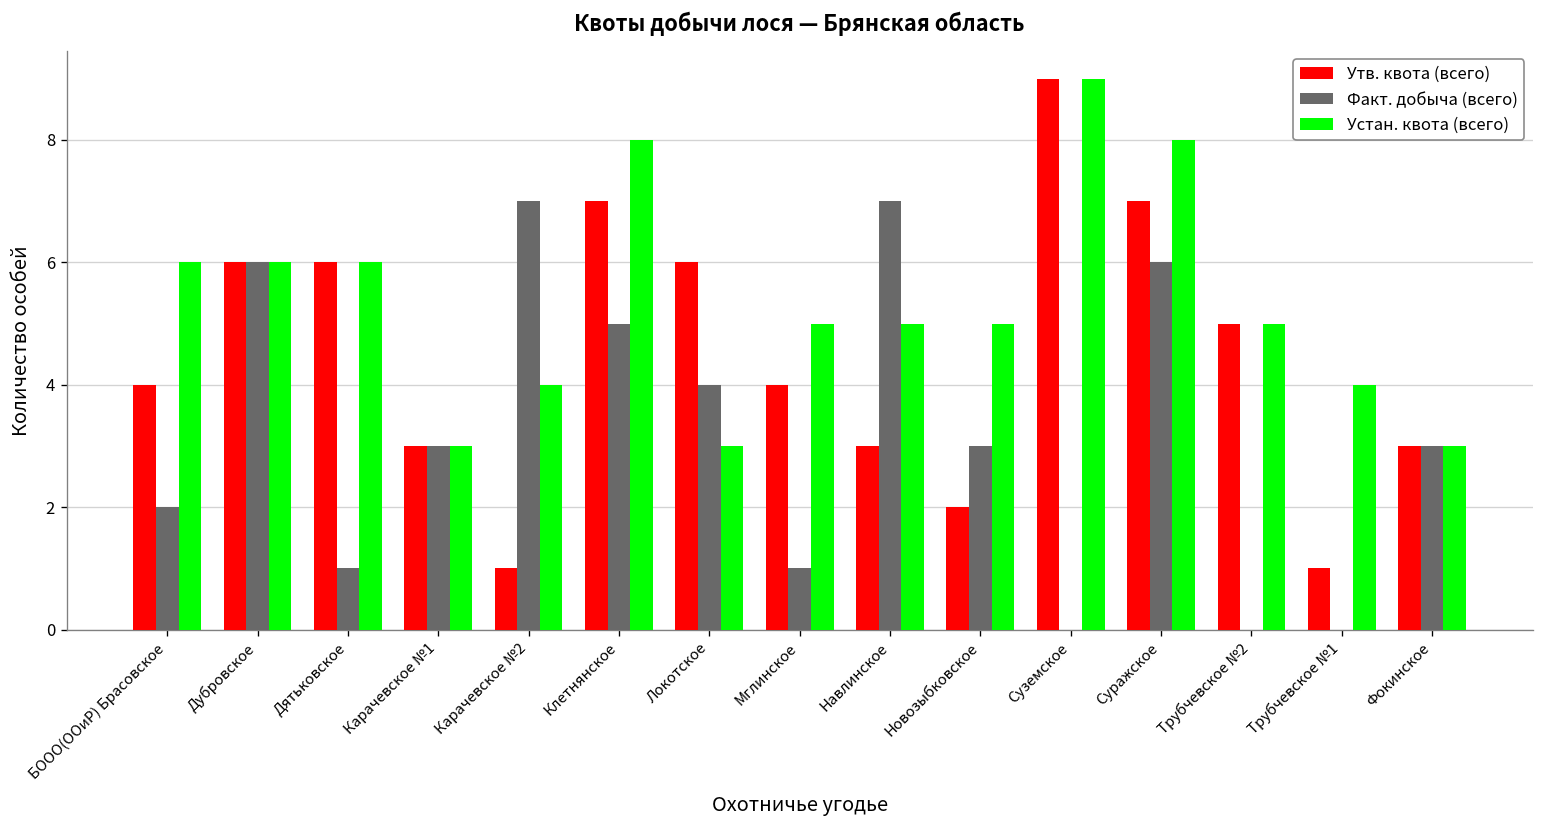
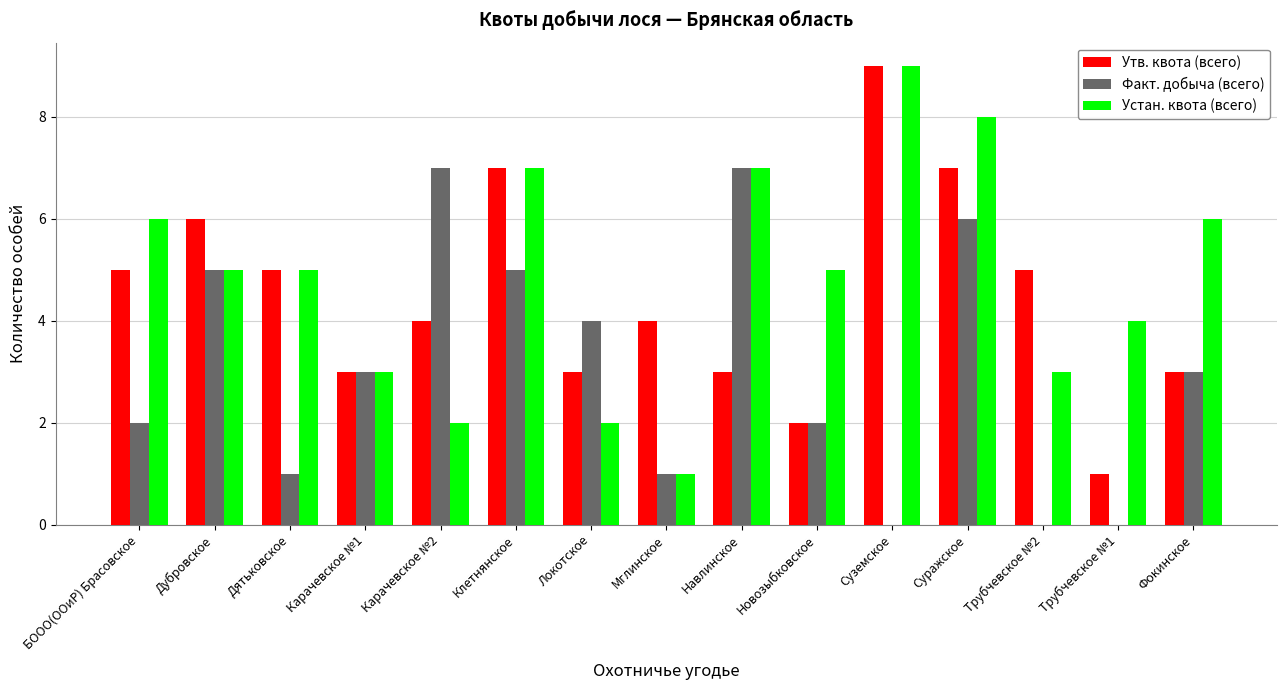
  {
    "Утв. квота (всего)": {
-     "БООО(ООиР) Брасовское": 4,
+     "БООО(ООиР) Брасовское": 5,
      "Дубровское": 6,
-     "Дятьковское": 6,
+     "Дятьковское": 5,
      "Карачевское №1": 3,
-     "Карачевское №2": 1,
+     "Карачевское №2": 4,
      "Клетнянское": 7,
-     "Локотское": 6,
+     "Локотское": 3,
      "Мглинское": 4,
      "Навлинское": 3,
      "Новозыбковское": 2,
      "Суземское": 9,
      "Суражское": 7,
      "Трубчевское №2": 5,
      "Трубчевское №1": 1,
      "Фокинское": 3
    },
    "Факт. добыча (всего)": {
      "БООО(ООиР) Брасовское": 2,
-     "Дубровское": 6,
+     "Дубровское": 5,
      "Дятьковское": 1,
      "Карачевское №1": 3,
      "Карачевское №2": 7,
      "Клетнянское": 5,
      "Локотское": 4,
      "Мглинское": 1,
      "Навлинское": 7,
-     "Новозыбковское": 3,
+     "Новозыбковское": 2,
      "Суземское": 0,
      "Суражское": 6,
      "Трубчевское №2": 0,
      "Трубчевское №1": 0,
      "Фокинское": 3
    },
    "Устан. квота (всего)": {
      "БООО(ООиР) Брасовское": 6,
-     "Дубровское": 6,
-     "Дятьковское": 6,
+     "Дубровское": 5,
+     "Дятьковское": 5,
      "Карачевское №1": 3,
-     "Карачевское №2": 4,
-     "Клетнянское": 8,
-     "Локотское": 3,
-     "Мглинское": 5,
-     "Навлинское": 5,
+     "Карачевское №2": 2,
+     "Клетнянское": 7,
+     "Локотское": 2,
+     "Мглинское": 1,
+     "Навлинское": 7,
      "Новозыбковское": 5,
      "Суземское": 9,
      "Суражское": 8,
-     "Трубчевское №2": 5,
+     "Трубчевское №2": 3,
      "Трубчевское №1": 4,
-     "Фокинское": 3
+     "Фокинское": 6
    }
  }
